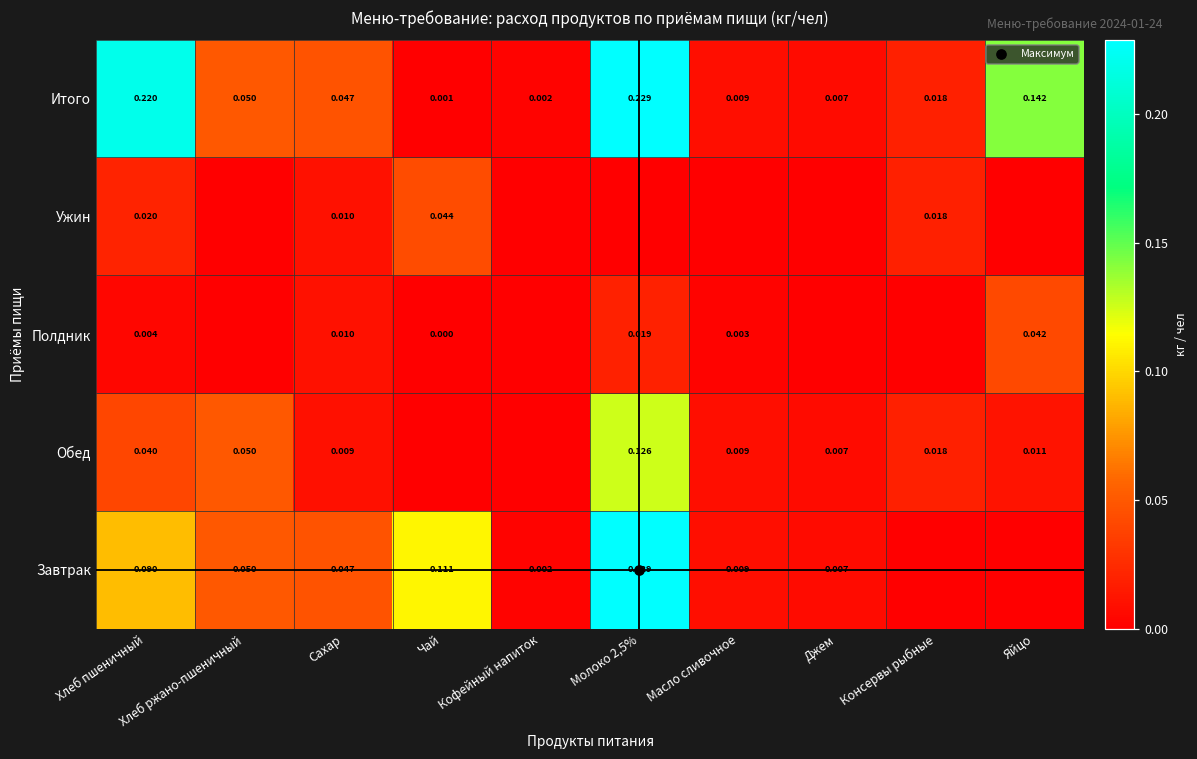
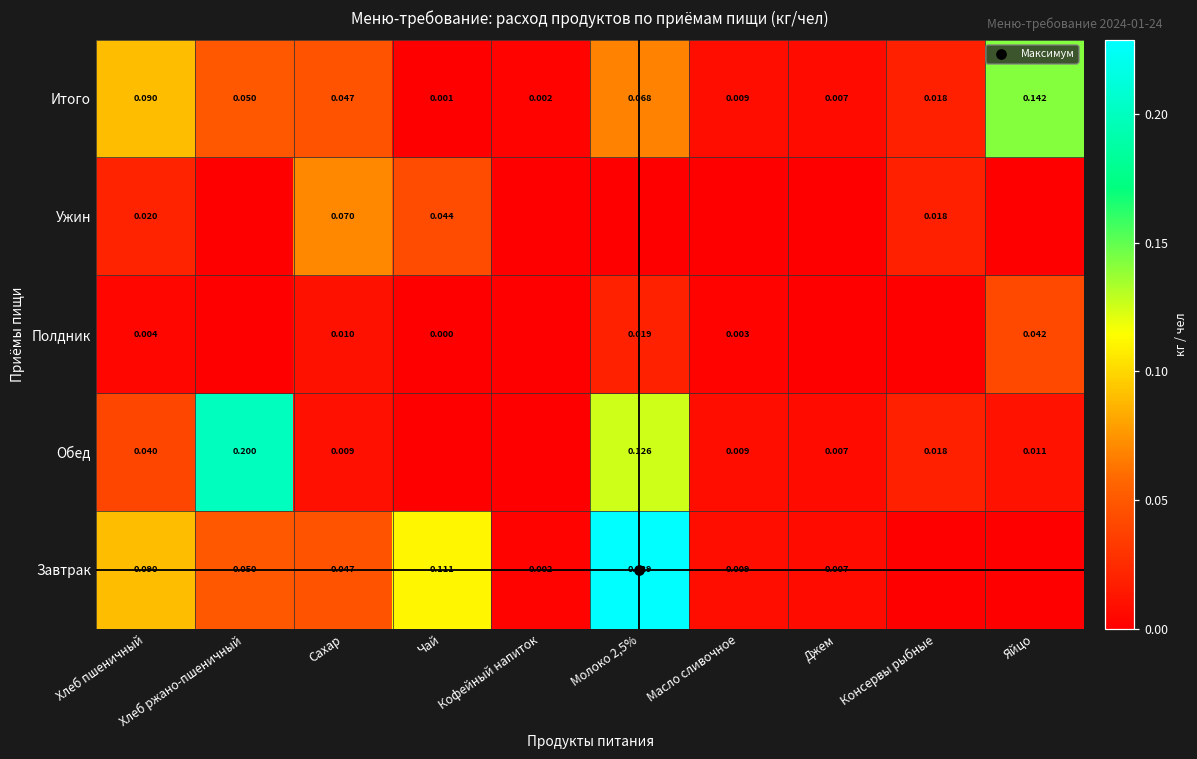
  {
    "Итого": {
-     "Хлеб пшеничный": 0.220,
+     "Хлеб пшеничный": 0.090,
      "Хлеб ржано-пшеничный": 0.050,
      "Сахар": 0.047,
      "Чай": 0.001,
      "Кофейный напиток": 0.002,
-     "Молоко 2,5%": 0.229,
+     "Молоко 2,5%": 0.068,
      "Масло сливочное": 0.009,
      "Джем": 0.007,
      "Консервы рыбные": 0.018,
      "Яйцо": 0.142
    },
    "Ужин": {
      "Хлеб пшеничный": 0.020,
-     "Сахар": 0.010,
+     "Сахар": 0.070,
      "Чай": 0.044,
      "Консервы рыбные": 0.018
    },
    "Полдник": {
      "Хлеб пшеничный": 0.004,
      "Сахар": 0.010,
      "Чай": 0.000,
      "Молоко 2,5%": 0.019,
      "Масло сливочное": 0.003,
      "Яйцо": 0.042
    },
    "Обед": {
      "Хлеб пшеничный": 0.040,
-     "Хлеб ржано-пшеничный": 0.050,
+     "Хлеб ржано-пшеничный": 0.200,
      "Сахар": 0.009,
      "Молоко 2,5%": 0.126,
      "Масло сливочное": 0.009,
      "Джем": 0.007,
      "Консервы рыбные": 0.018,
      "Яйцо": 0.011
    },
    "Завтрак": {
      "Хлеб пшеничный": 0.090,
      "Хлеб ржано-пшеничный": 0.050,
      "Сахар": 0.047,
      "Чай": 0.111,
      "Кофейный напиток": 0.002,
      "Масло сливочное": 0.009,
      "Джем": 0.007
    }
  }
